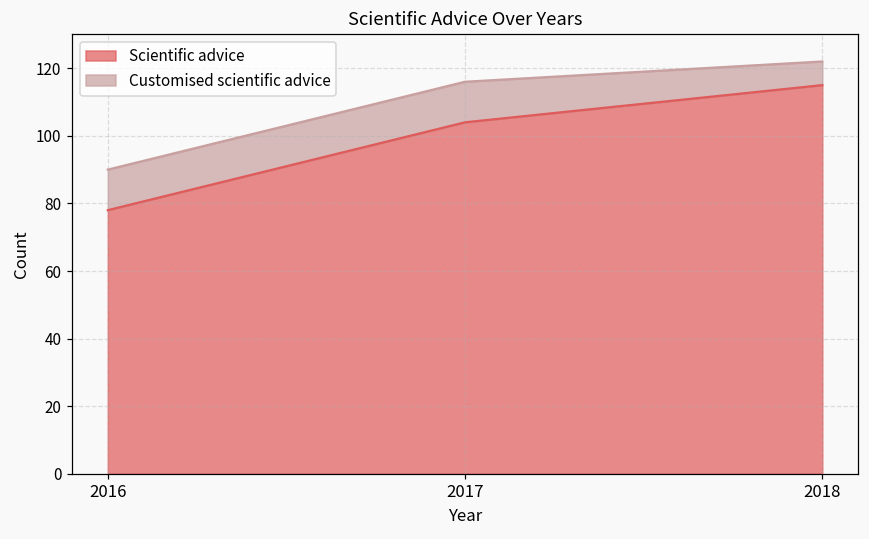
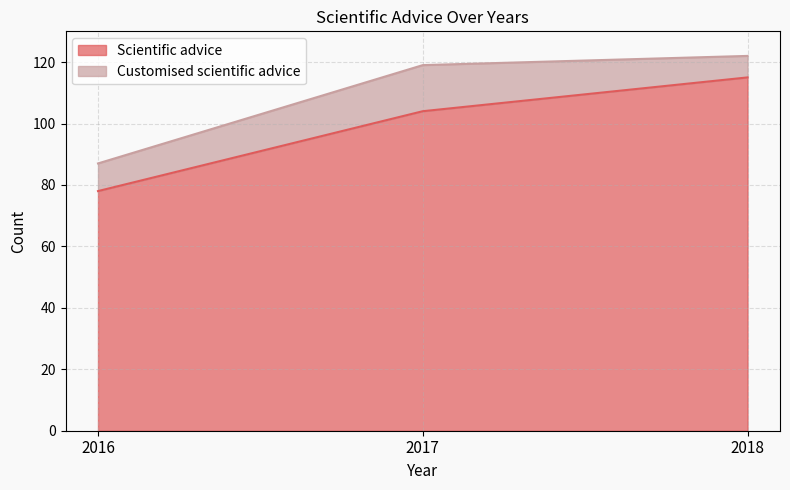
  {
    "Scientific advice": {
      "2016": 78,
      "2017": 104,
      "2018": 115
    },
    "Customised scientific advice": {
-     "2016": 12,
-     "2017": 12,
+     "2016": 9,
+     "2017": 15,
      "2018": 7
    }
  }
